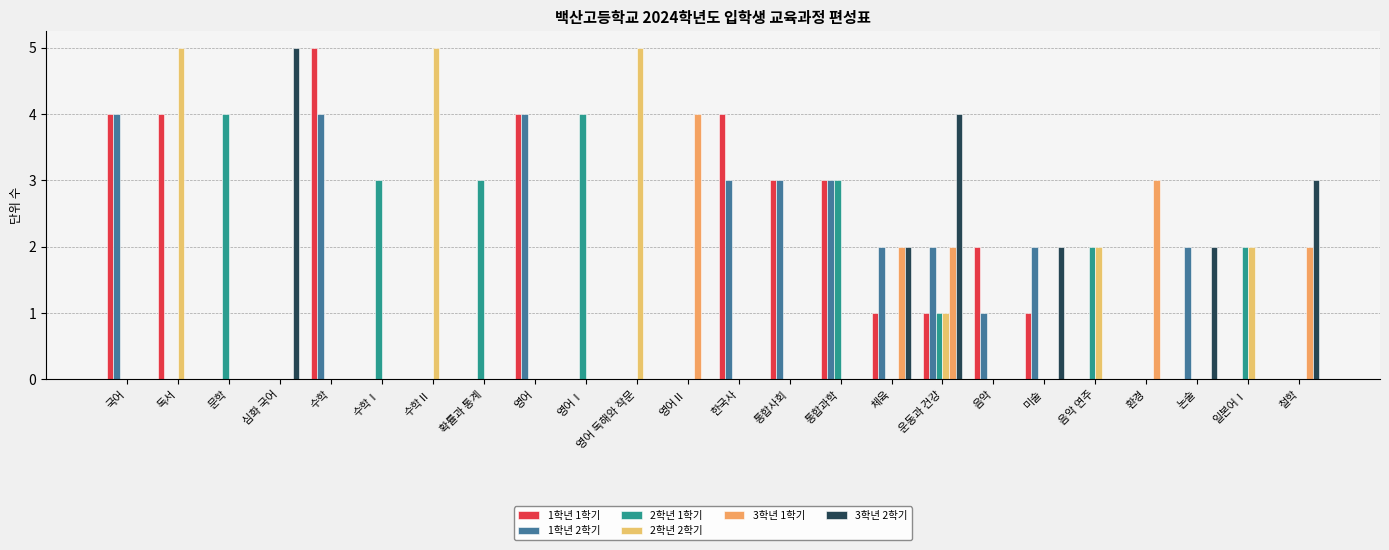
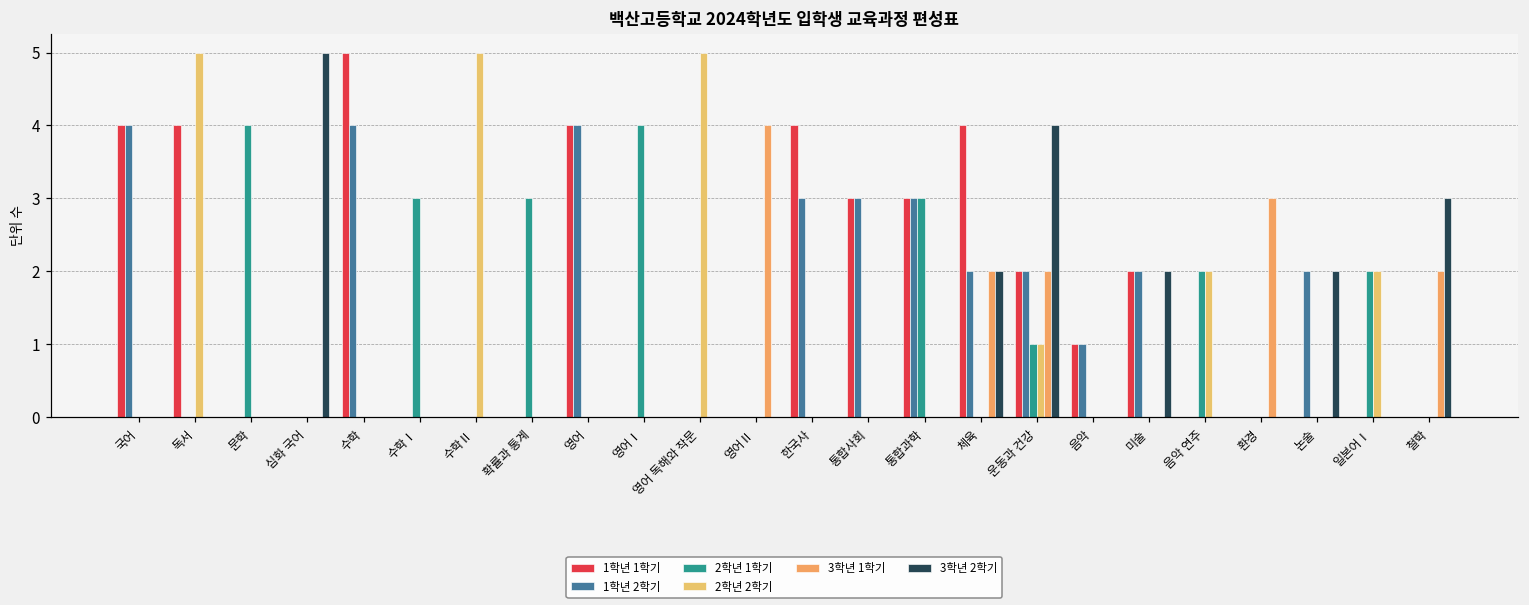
  {
    "1학년 1학기": {
      "국어": 4,
      "독서": 4,
      "문학": 0,
      "심화 국어": 0,
      "수학": 5,
      "수학Ⅰ": 0,
      "수학Ⅱ": 0,
      "확률과 통계": 0,
      "영어": 4,
      "영어Ⅰ": 0,
      "영어 독해와 작문": 0,
      "영어Ⅱ": 0,
      "한국사": 4,
      "통합사회": 3,
      "통합과학": 3,
-     "체육": 1,
-     "운동과 건강": 1,
-     "음악": 2,
-     "미술": 1,
+     "체육": 4,
+     "운동과 건강": 2,
+     "음악": 1,
+     "미술": 2,
      "음악 연주": 0,
      "환경": 0,
      "논술": 0,
      "일본어Ⅰ": 0,
      "철학": 0
    },
    "3학년 2학기": {
      "국어": 0,
      "독서": 0,
      "문학": 0,
      "심화 국어": 5,
      "수학": 0,
      "수학Ⅰ": 0,
      "수학Ⅱ": 0,
      "확률과 통계": 0,
      "영어": 0,
      "영어Ⅰ": 0,
      "영어 독해와 작문": 0,
      "영어Ⅱ": 0,
      "한국사": 0,
      "통합사회": 0,
      "통합과학": 0,
      "체육": 2,
      "운동과 건강": 4,
      "음악": 0,
      "미술": 2,
      "음악 연주": 0,
      "환경": 0,
      "논술": 2,
      "일본어Ⅰ": 0,
      "철학": 3
    }
  }
